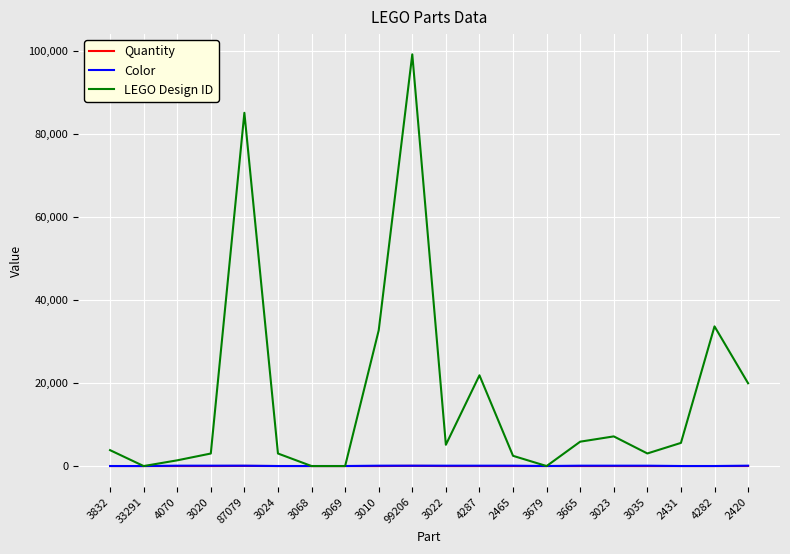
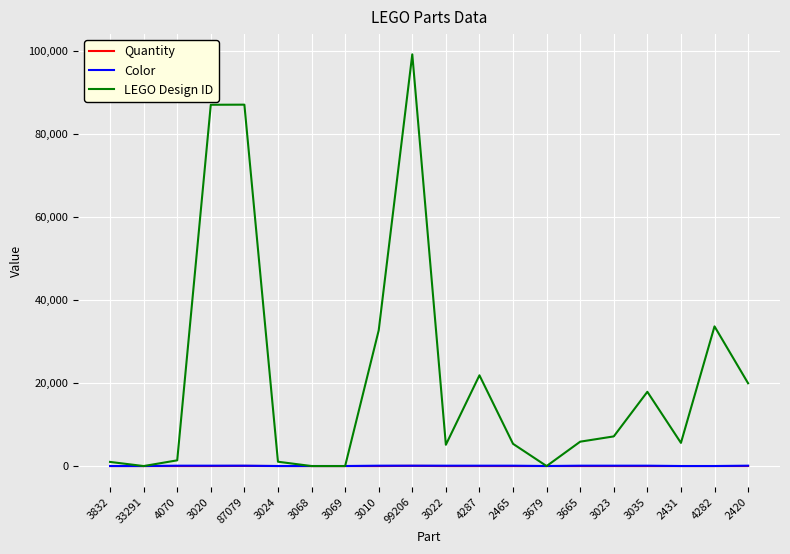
  {
    "Color": {
      "3832": "0",
      "4070": "0",
      "3020": "0",
      "87079": "0",
      "3024": "0",
      "3010": "0",
      "99206": "0",
      "3022": "0",
      "4287": "0",
      "2465": "0",
      "3665": "0",
      "3023": "0",
      "3035": "0",
      "2431": "0",
      "4282": "0",
      "2420": "0"
    },
    "LEGO Design ID": {
-     "3832": "4,000",
+     "3832": "1,000",
      "4070": "1,000",
-     "3020": "3,000",
-     "87079": "85,000",
-     "3024": "3,000",
+     "3020": "87,000",
+     "87079": "87,000",
+     "3024": "1,000",
      "3010": "33,000",
      "99206": "99,000",
      "3022": "5,000",
      "4287": "22,000",
-     "2465": "2,000",
+     "2465": "5,000",
      "3665": "6,000",
      "3023": "7,000",
-     "3035": "3,000",
+     "3035": "18,000",
      "2431": "6,000",
      "4282": "34,000",
      "2420": "20,000"
    }
  }
